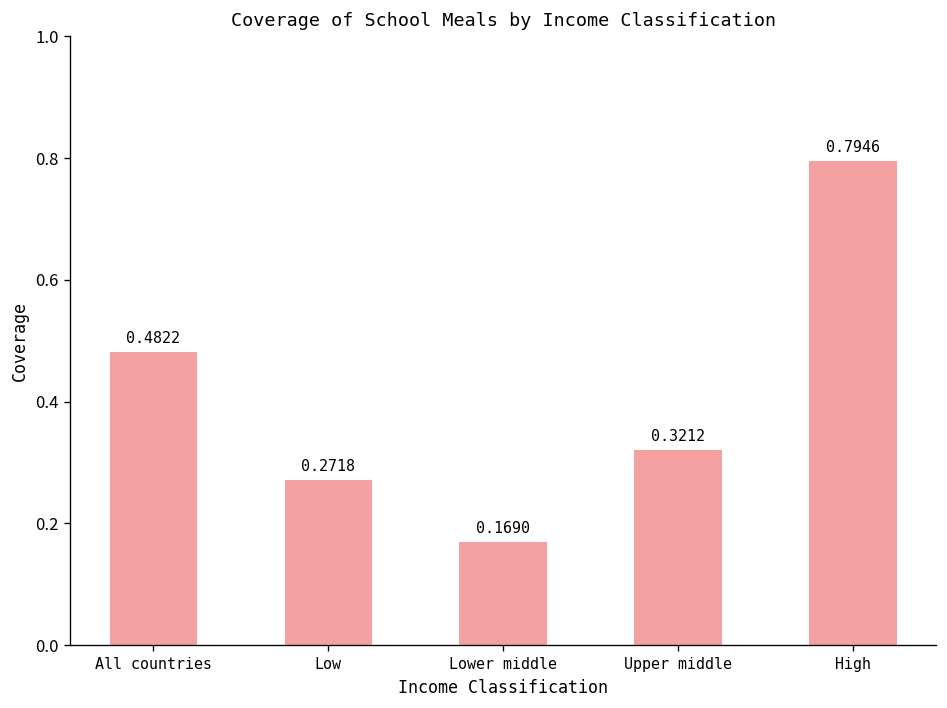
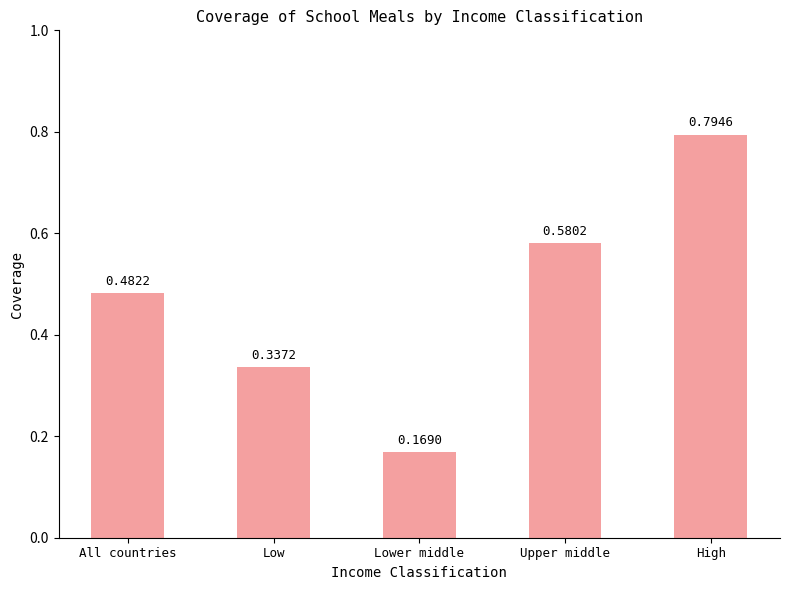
  {
    "All countries": 0.4822,
-   "Low": 0.2718,
+   "Low": 0.3372,
    "Lower middle": 0.1690,
-   "Upper middle": 0.3212,
+   "Upper middle": 0.5802,
    "High": 0.7946
  }
